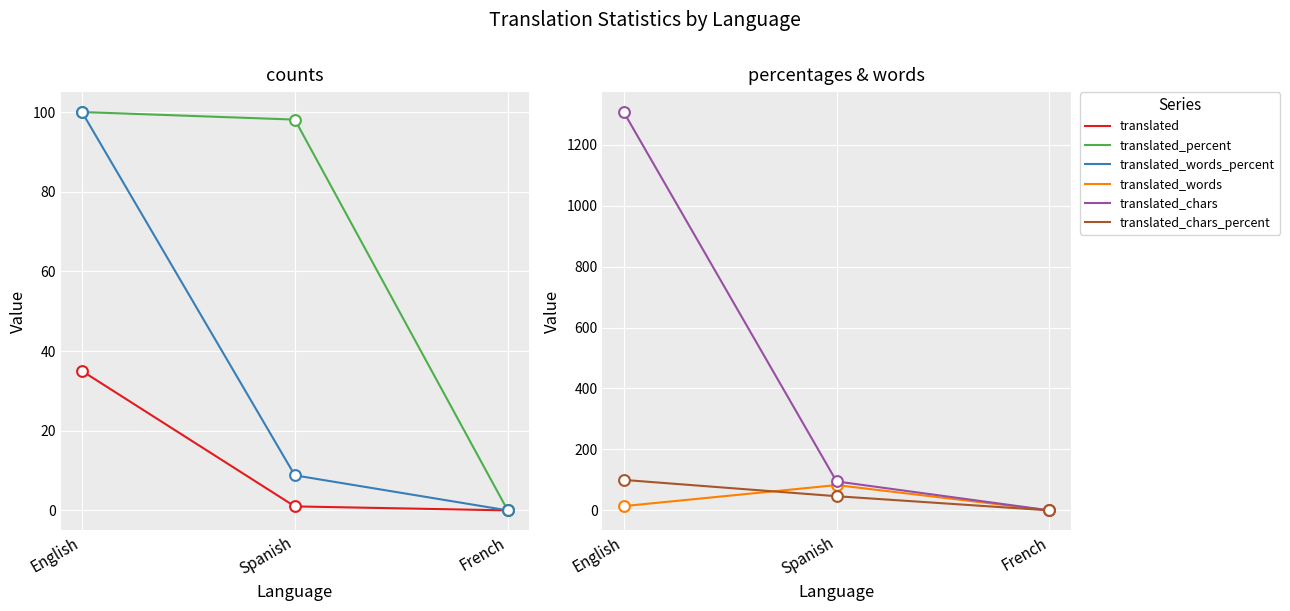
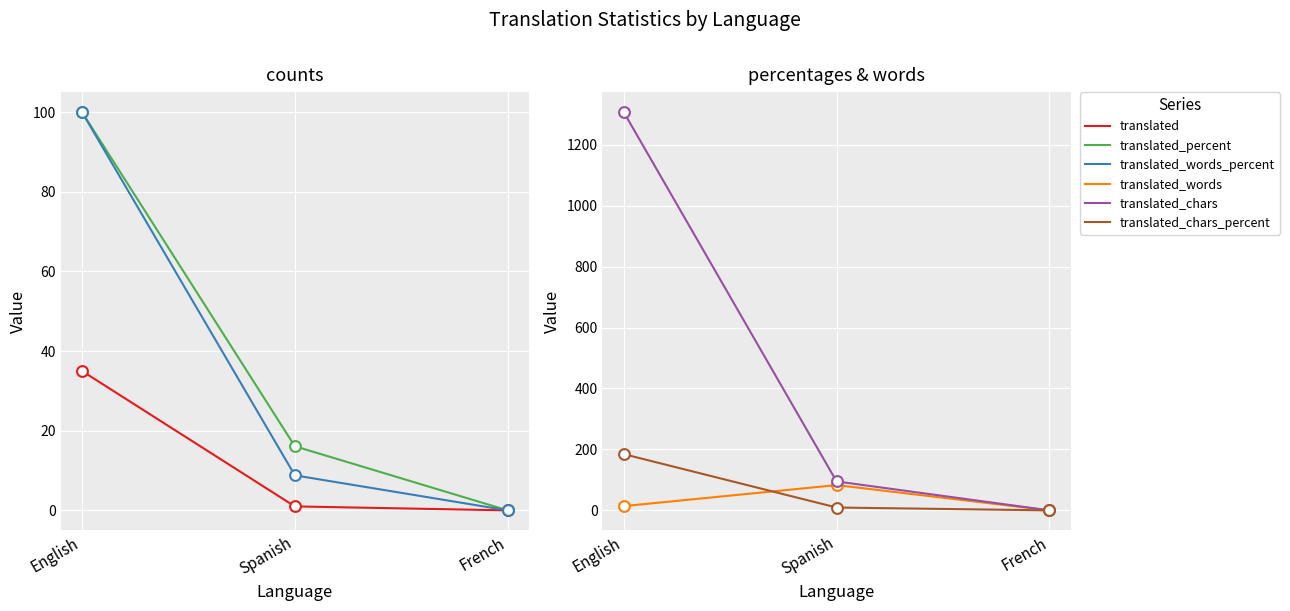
  {
    "counts": {
      "translated": {
        "English": 35,
        "Spanish": 1
      },
      "translated_percent": {
-       "Spanish": 98
+       "Spanish": 16
      },
      "translated_words_percent": {
        "Spanish": 9
      }
    },
    "percentages & words": {
      "translated_words": {
        "English": 10,
        "Spanish": 80
      },
      "translated_chars": {
        "English": 1310,
        "Spanish": 100
      },
      "translated_chars_percent": {
-       "English": 100,
-       "Spanish": 50
+       "English": 180,
+       "Spanish": 10
      }
    }
  }
